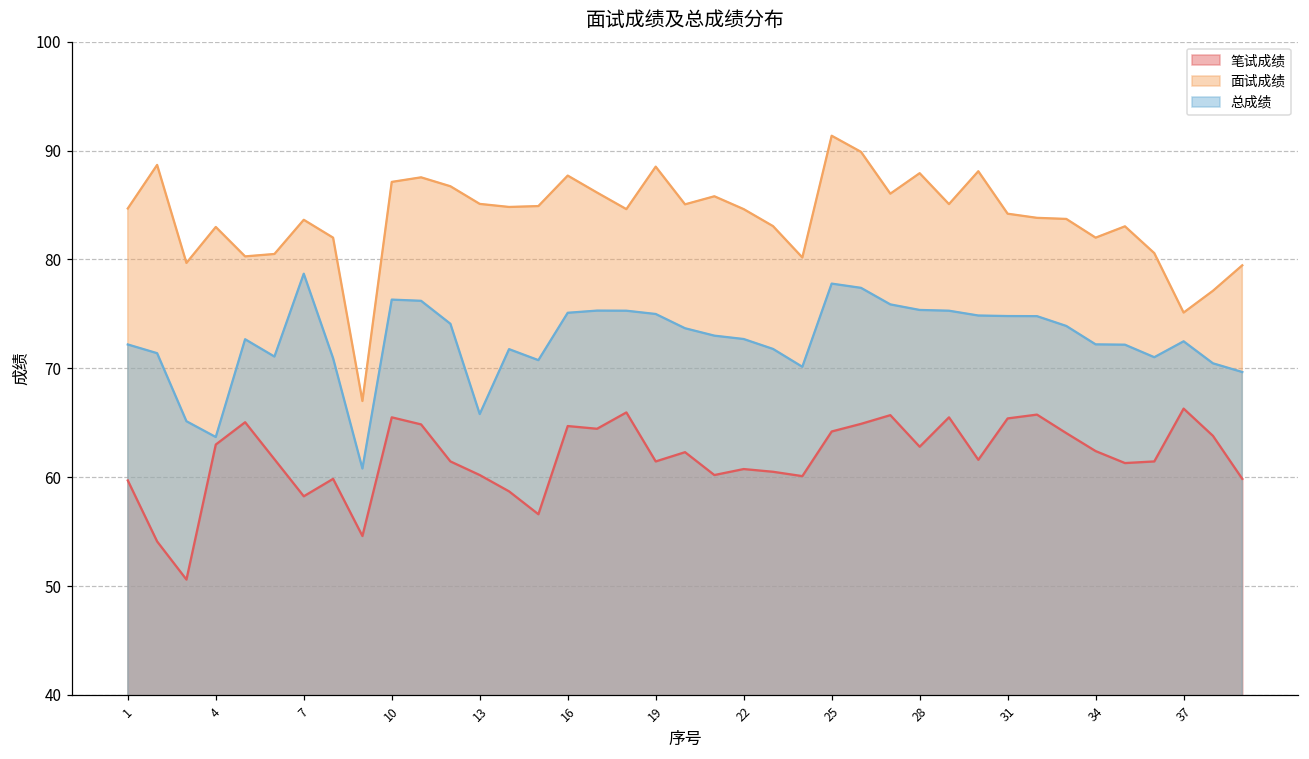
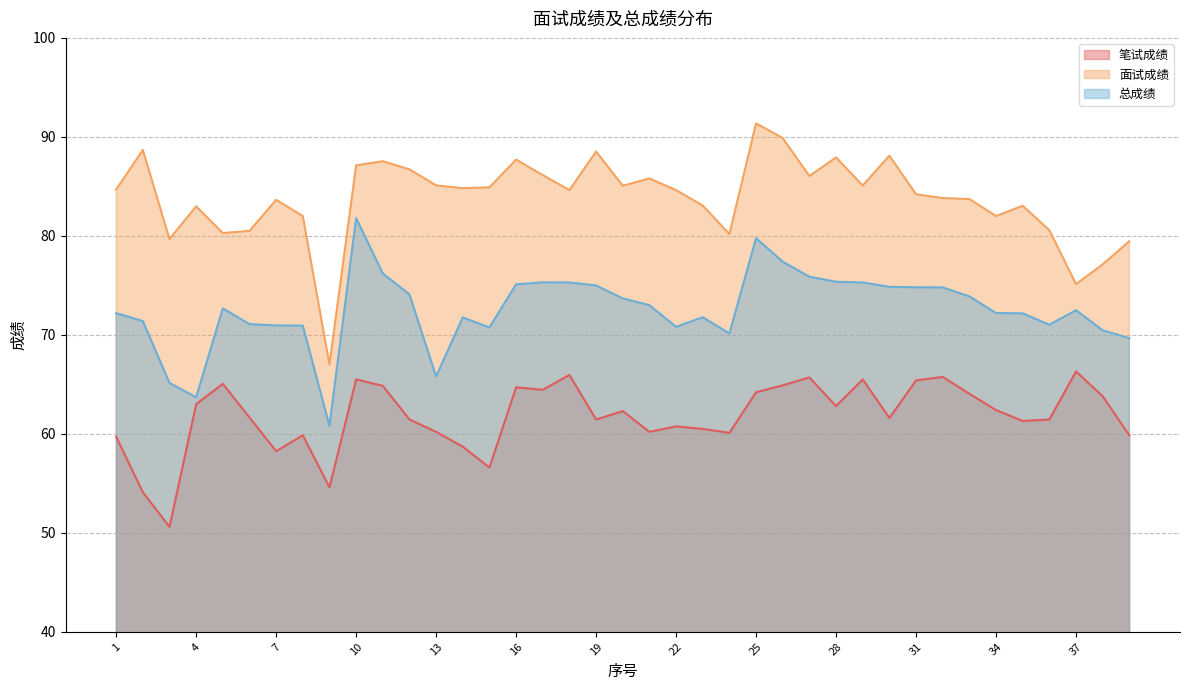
  {
    "总成绩": {
      "1": 72,
      "4": 64,
-     "7": 79,
-     "10": 76,
+     "7": 71,
+     "10": 82,
      "13": 66,
      "16": 75,
      "19": 75,
-     "22": 73,
-     "25": 78,
+     "22": 71,
+     "25": 80,
      "28": 75,
      "31": 75,
      "34": 72,
      "37": 72
    }
  }
